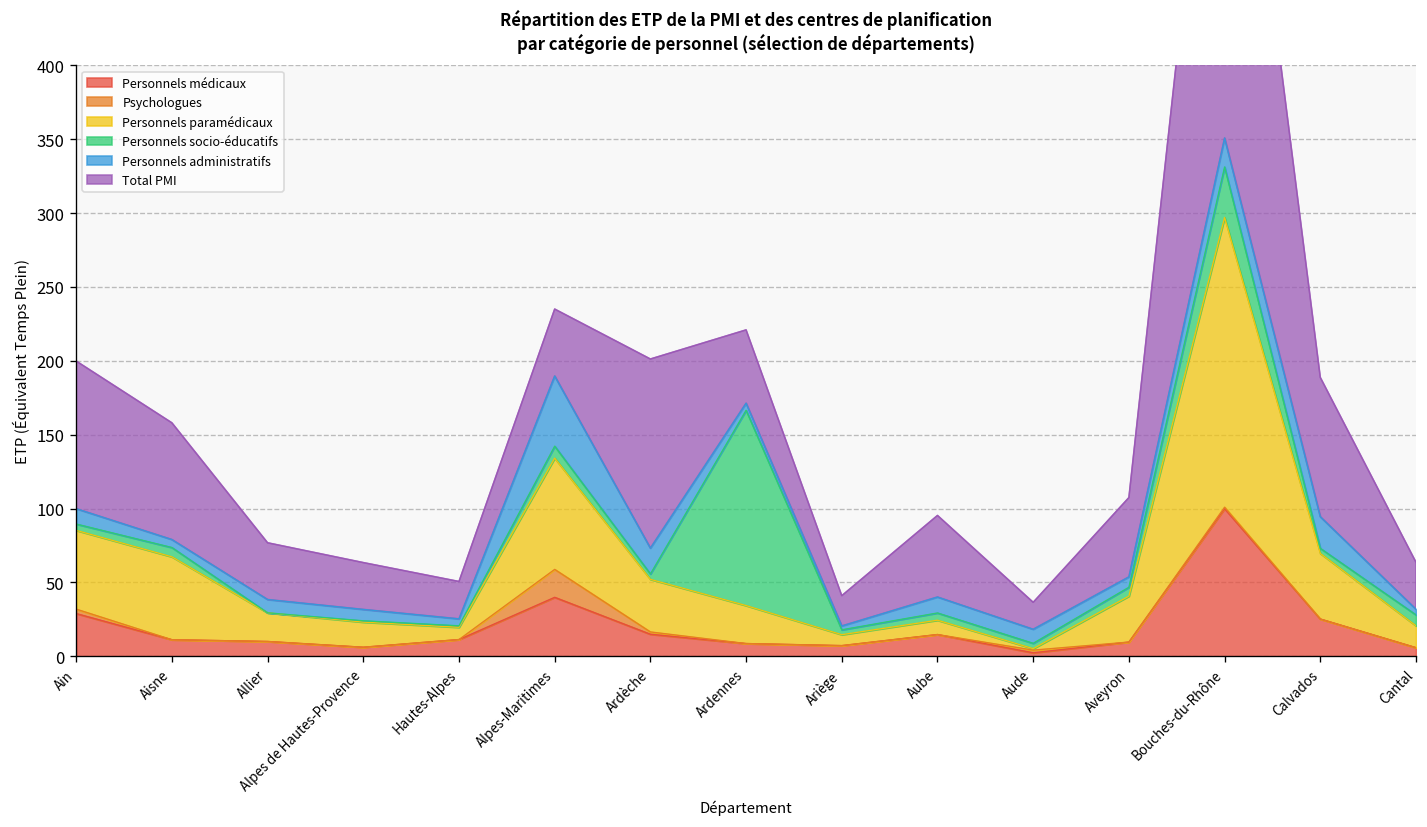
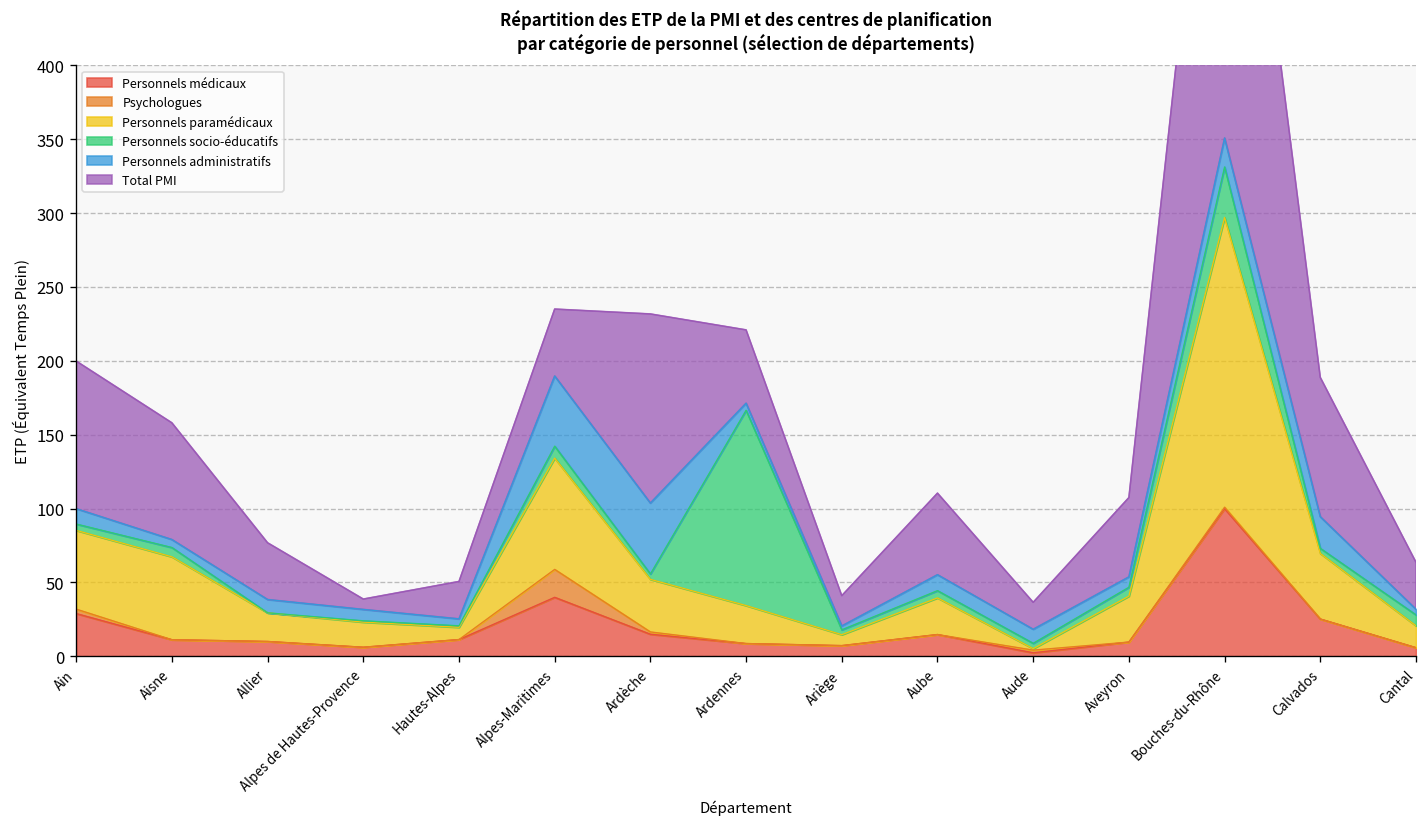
  {
    "Personnels paramédicaux": {
      "Ain": 53,
      "Aisne": 56,
      "Alpes-Maritimes": 75,
      "Ardèche": 36,
      "Ardennes": 26,
      "Ariège": 7,
-     "Aube": 10,
+     "Aube": 25,
      "Aveyron": 31,
      "Bouches-du-Rhône": 196,
      "Calvados": 44,
      "Cantal": 15
    },
    "Personnels socio-éducatifs": {
      "Ain": 4,
      "Aisne": 6,
      "Alpes-Maritimes": 8,
      "Ardèche": 4,
      "Ardennes": 132,
      "Ariège": 3,
      "Aube": 5,
      "Aude": 4,
      "Aveyron": 6,
      "Bouches-du-Rhône": 34,
      "Calvados": 3,
      "Cantal": 7
    },
    "Personnels administratifs": {
      "Ain": 10,
      "Aisne": 5,
      "Allier": 9,
      "Alpes de Hautes-Provence": 8,
      "Hautes-Alpes": 5,
      "Alpes-Maritimes": 48,
-     "Ardèche": 17,
+     "Ardèche": 48,
      "Ardennes": 5,
      "Ariège": 3,
      "Aube": 11,
      "Aude": 10,
      "Aveyron": 7,
      "Bouches-du-Rhône": 20,
      "Calvados": 21,
      "Cantal": 4
    },
    "Total PMI": {
      "Ain": 100,
      "Aisne": 79,
      "Allier": 38,
-     "Alpes de Hautes-Provence": 32,
+     "Alpes de Hautes-Provence": 7,
      "Hautes-Alpes": 25,
      "Alpes-Maritimes": 45,
      "Ardèche": 128,
      "Ardennes": 50,
      "Ariège": 20,
      "Aube": 55,
      "Aude": 18,
      "Aveyron": 54,
      "Calvados": 94,
      "Cantal": 32
    }
  }
